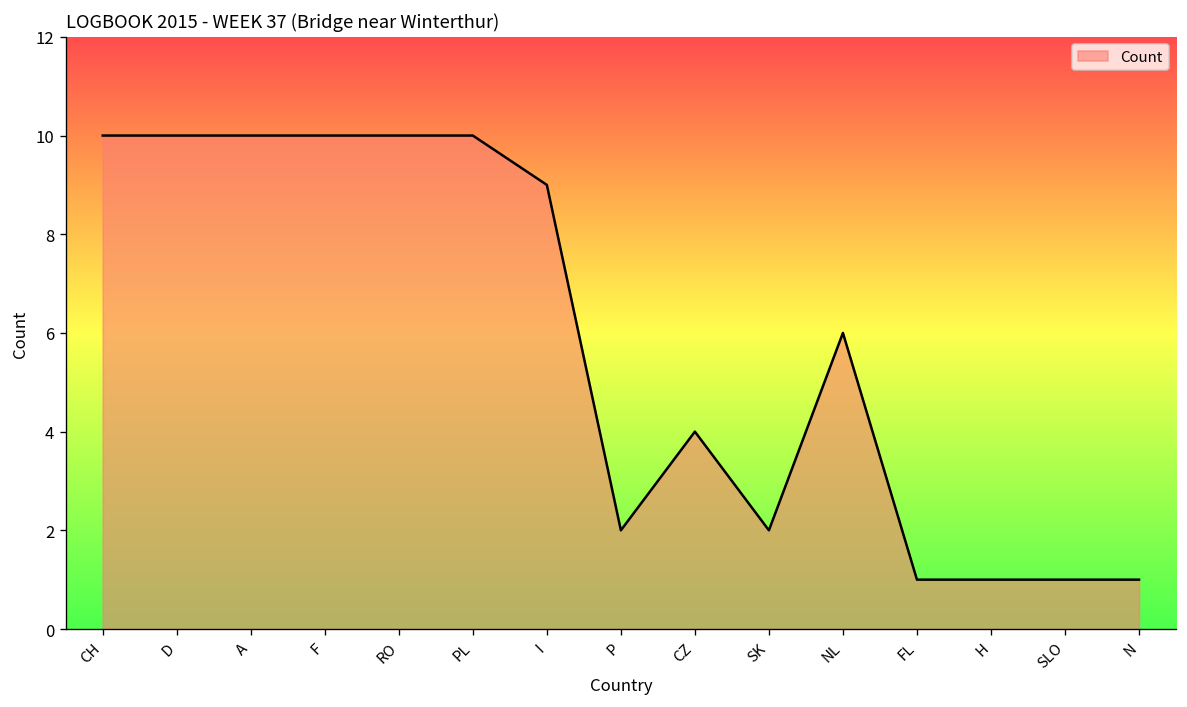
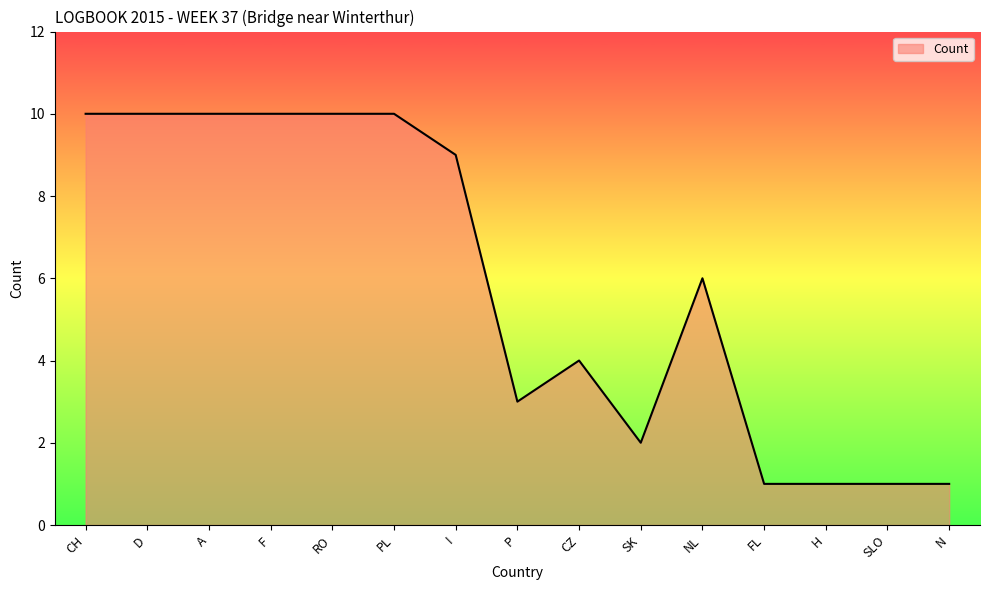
  {
    "CH": 10,
    "D": 10,
    "A": 10,
    "F": 10,
    "RO": 10,
    "PL": 10,
    "I": 9,
-   "P": 2,
+   "P": 3,
    "CZ": 4,
    "SK": 2,
    "NL": 6,
    "FL": 1,
    "H": 1,
    "SLO": 1,
    "N": 1
  }
